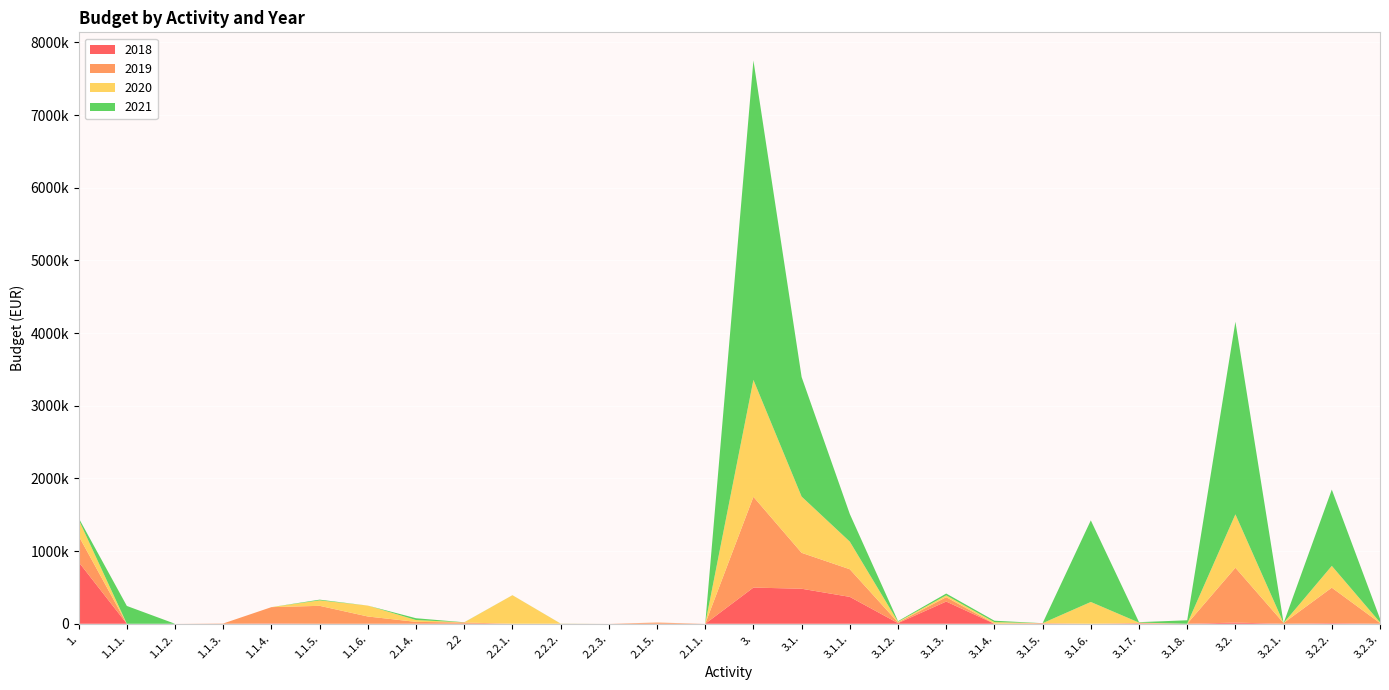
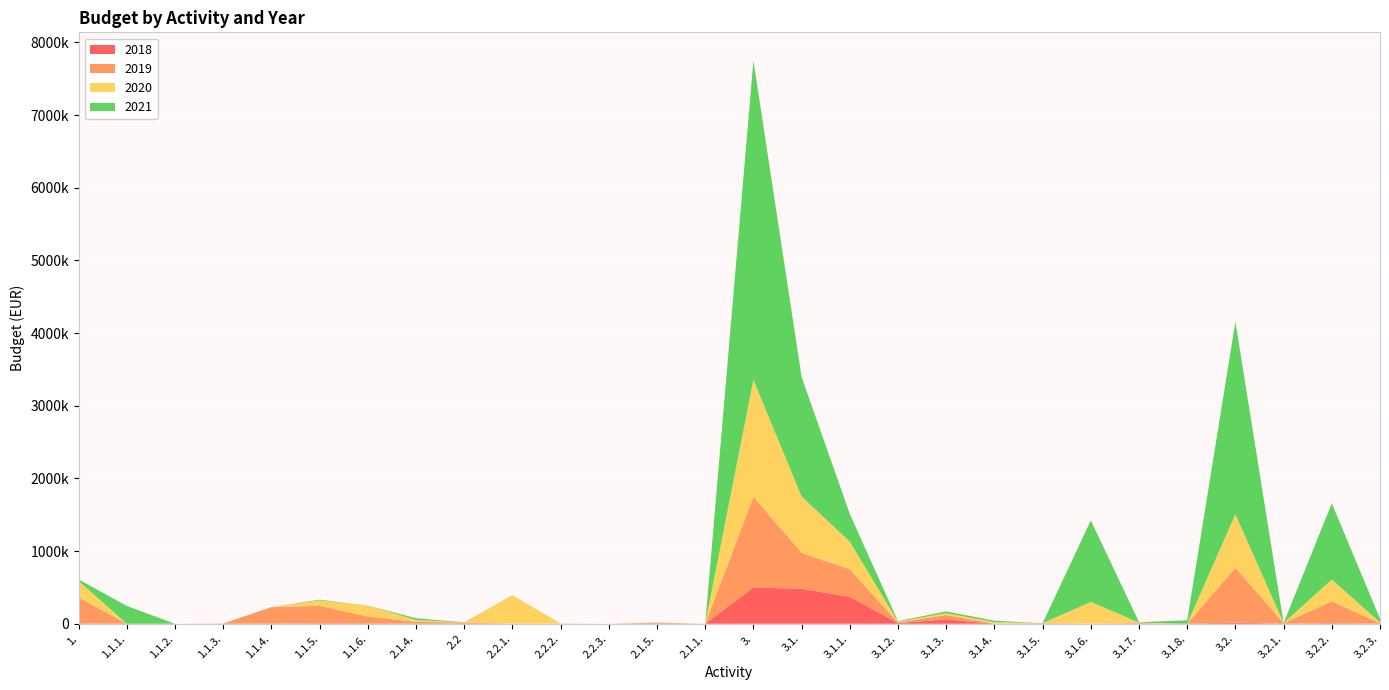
  {
    "2018": {
-     "1.": 800000,
+     "1.": 0,
      "1.1.5.": 0,
      "1.1.6.": 0,
      "3.": 500000,
      "3.1.": 500000,
      "3.1.1.": 400000,
-     "3.1.3.": 300000
+     "3.1.3.": 100000
    },
    "2019": {
      "1.": 400000,
      "1.1.5.": 200000,
      "1.1.6.": 100000,
      "3.": 1200000,
      "3.1.": 500000,
      "3.1.1.": 400000,
      "3.2.": 800000,
-     "3.2.2.": 500000
+     "3.2.2.": 300000
    },
    "2020": {
      "3.": 1600000,
      "3.1.": 800000,
      "3.1.1.": 400000,
      "3.1.6.": 300000,
      "3.2.": 700000,
      "3.2.2.": 300000
    },
    "2021": {
      "1.1.1.": 200000,
      "3.": 4400000,
      "3.1.": 1600000,
      "3.1.1.": 400000,
      "3.1.6.": 1100000,
      "3.1.8.": 0,
      "3.2.": 2700000,
      "3.2.2.": 1100000,
      "3.2.3.": 100000
    }
  }
